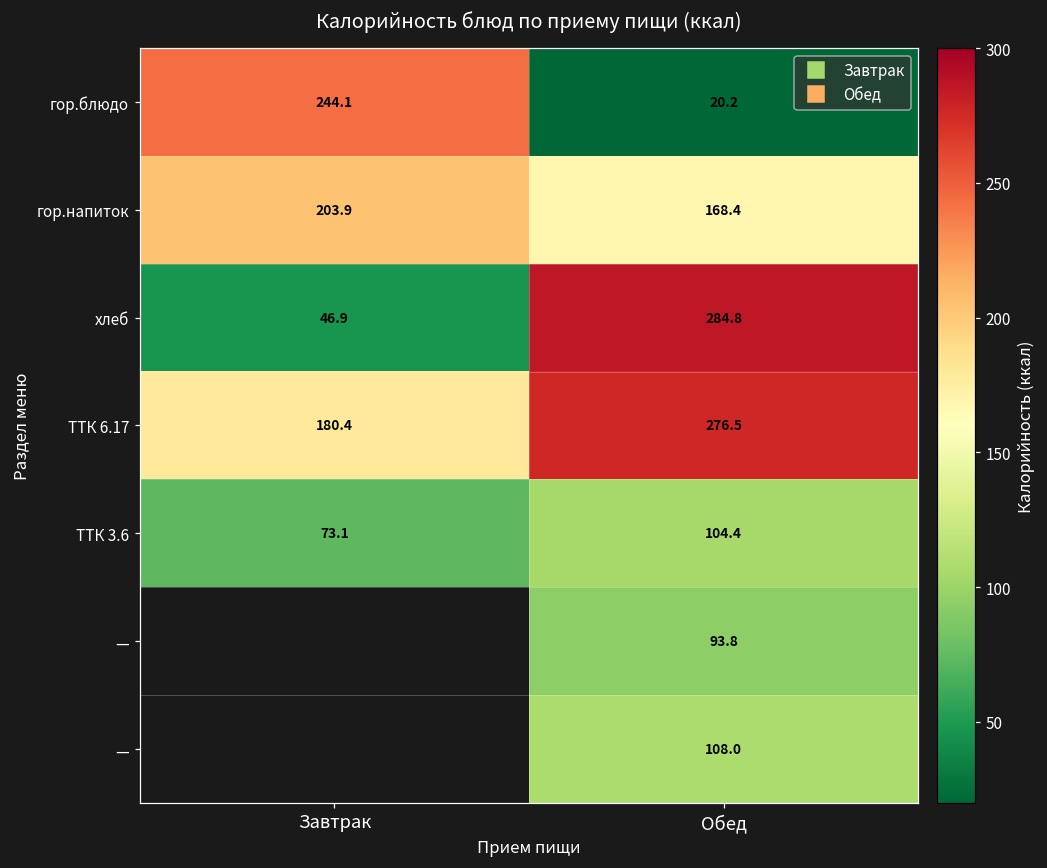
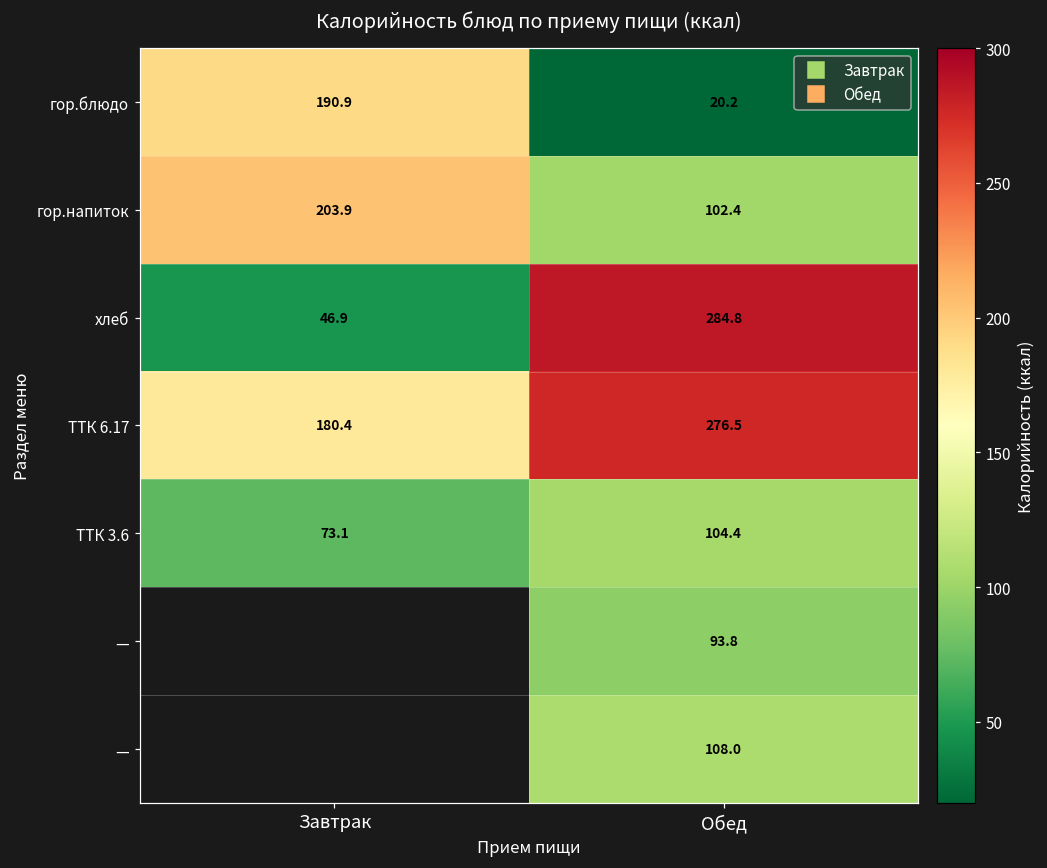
  {
    "гор.блюдо": {
-     "Завтрак": 244.1,
+     "Завтрак": 190.9,
      "Обед": 20.2
    },
    "гор.напиток": {
      "Завтрак": 203.9,
-     "Обед": 168.4
+     "Обед": 102.4
    },
    "хлеб": {
      "Завтрак": 46.9,
      "Обед": 284.8
    },
    "ТТК 6.17": {
      "Завтрак": 180.4,
      "Обед": 276.5
    },
    "ТТК 3.6": {
      "Завтрак": 73.1,
      "Обед": 104.4
    }
  }
